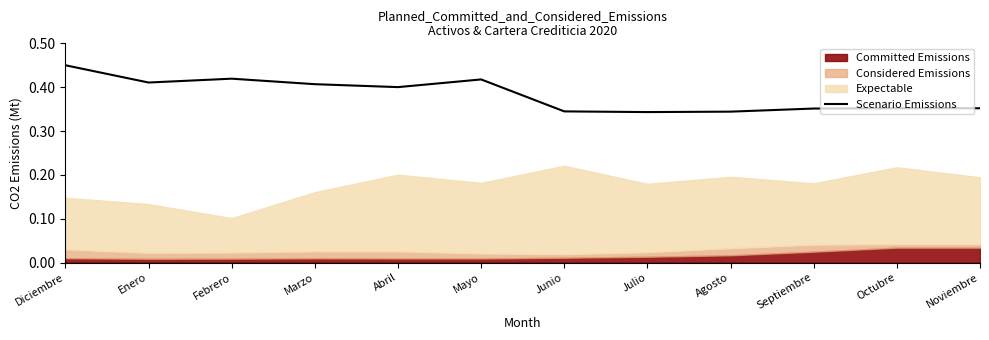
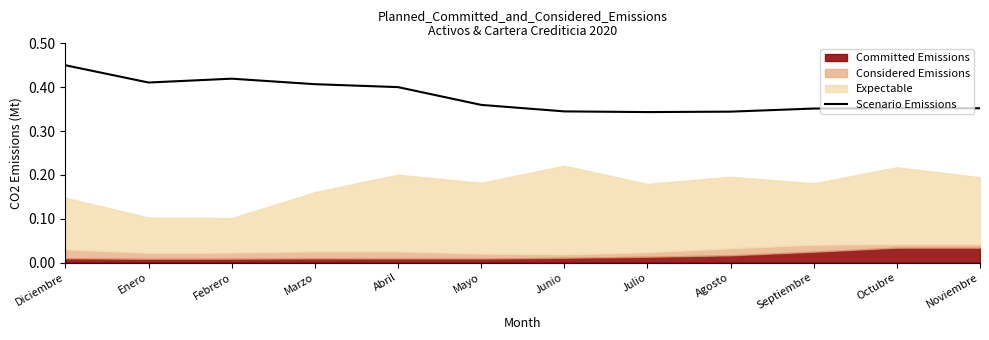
  {
    "Scenario Emissions": {
      "Diciembre": 0.45,
      "Enero": 0.41,
      "Febrero": 0.42,
      "Marzo": 0.41,
      "Abril": 0.40,
-     "Mayo": 0.42,
+     "Mayo": 0.36,
      "Junio": 0.34,
      "Julio": 0.34,
      "Agosto": 0.34,
      "Septiembre": 0.35,
      "Noviembre": 0.35
    },
    "Committed Emissions": {
      "Diciembre": 0.01,
      "Enero": 0.01,
      "Febrero": 0.01,
      "Marzo": 0.01,
      "Abril": 0.01,
      "Mayo": 0.01,
      "Junio": 0.01,
      "Julio": 0.01,
      "Agosto": 0.02,
      "Septiembre": 0.02,
      "Octubre": 0.03,
      "Noviembre": 0.03
    },
    "Considered Emissions": {
      "Diciembre": 0.02,
      "Enero": 0.01,
      "Febrero": 0.01,
      "Marzo": 0.02,
      "Abril": 0.02,
      "Mayo": 0.01,
      "Junio": 0.01,
      "Julio": 0.01,
      "Agosto": 0.02,
      "Septiembre": 0.02,
      "Octubre": 0.01,
      "Noviembre": 0.01
    },
    "Expectable": {
      "Diciembre": 0.12,
-     "Enero": 0.11,
+     "Enero": 0.08,
      "Febrero": 0.08,
      "Marzo": 0.14,
      "Abril": 0.18,
      "Mayo": 0.16,
      "Junio": 0.20,
      "Julio": 0.16,
      "Agosto": 0.16,
      "Septiembre": 0.14,
      "Octubre": 0.18,
      "Noviembre": 0.15
    }
  }
